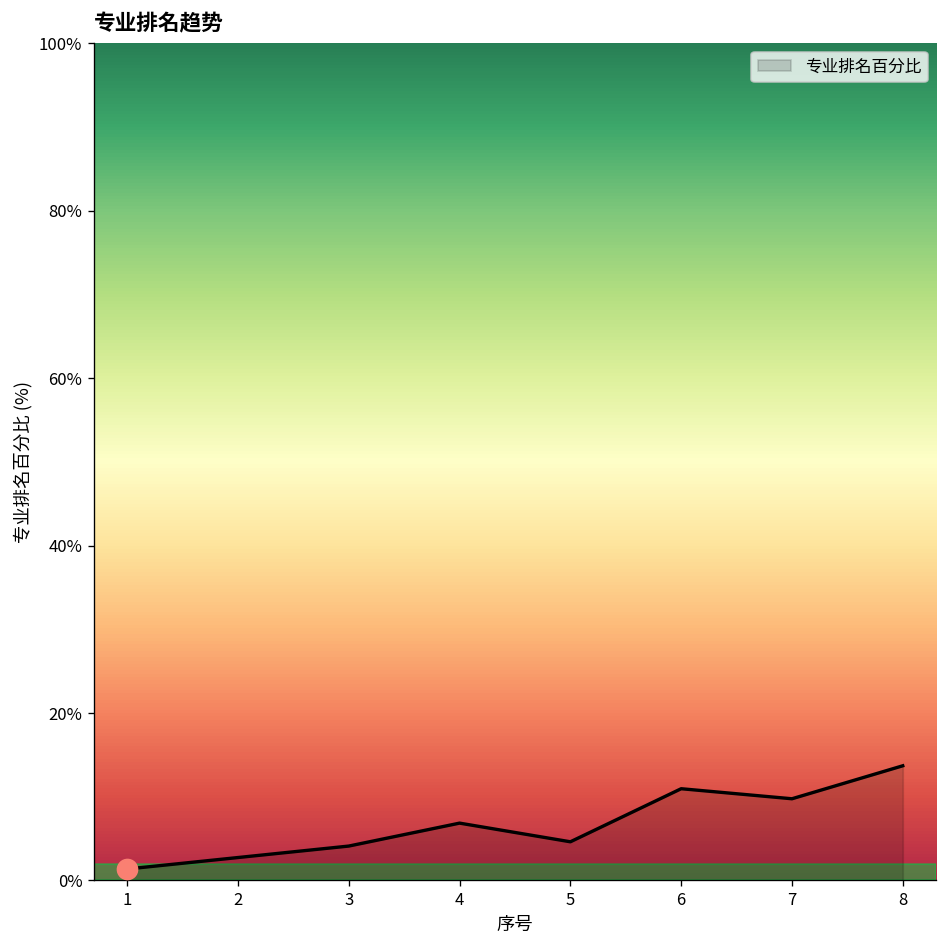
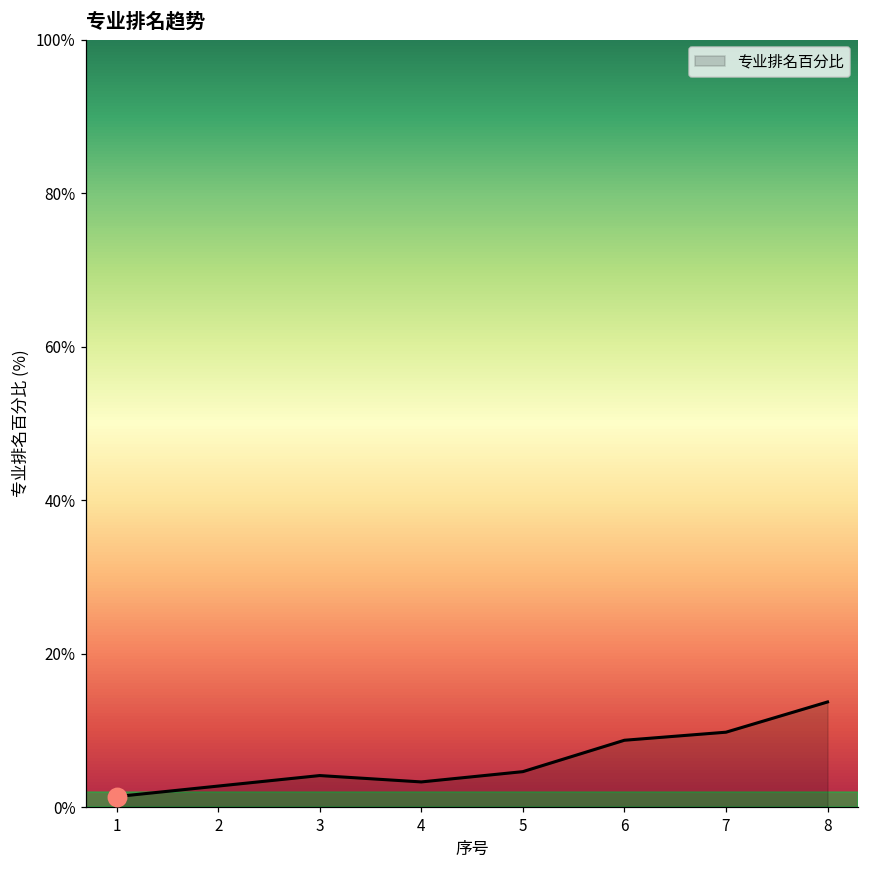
  {
    "专业排名百分比": {
      "2": "3%",
      "3": "4%",
-     "4": "7%",
+     "4": "3%",
      "5": "5%",
-     "6": "11%",
+     "6": "9%",
      "7": "10%",
      "8": "14%"
    }
  }
